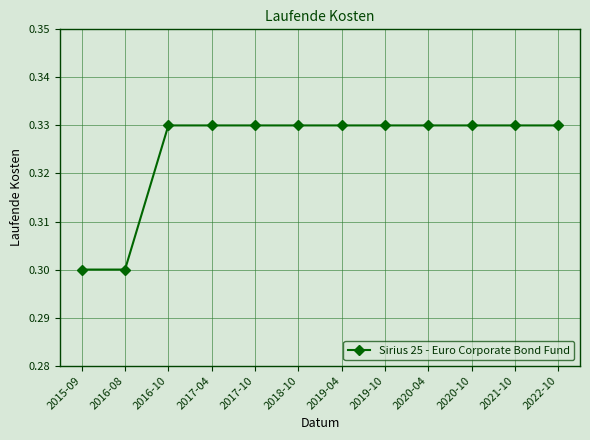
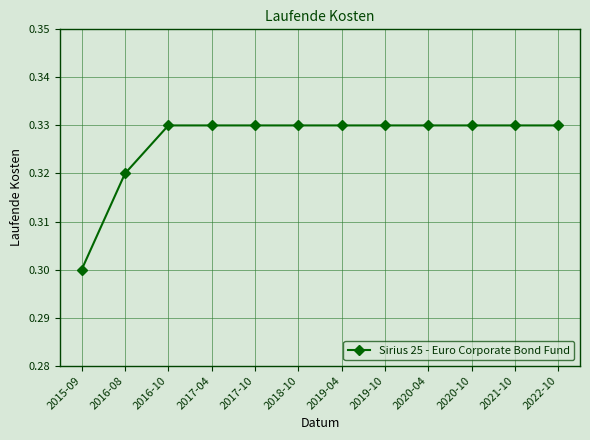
  {
    "2015-09": 0.30,
-   "2016-08": 0.30,
+   "2016-08": 0.32,
    "2016-10": 0.33,
    "2017-04": 0.33,
    "2017-10": 0.33,
    "2018-10": 0.33,
    "2019-04": 0.33,
    "2019-10": 0.33,
    "2020-04": 0.33,
    "2020-10": 0.33,
    "2021-10": 0.33,
    "2022-10": 0.33
  }
